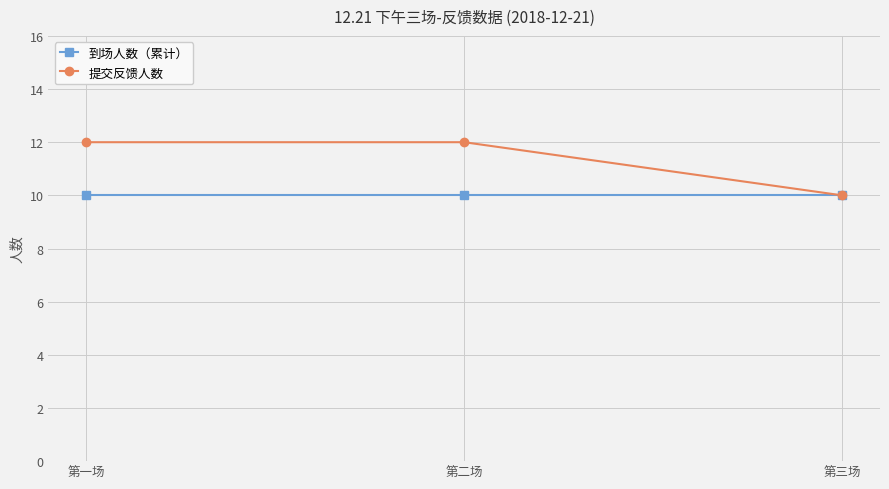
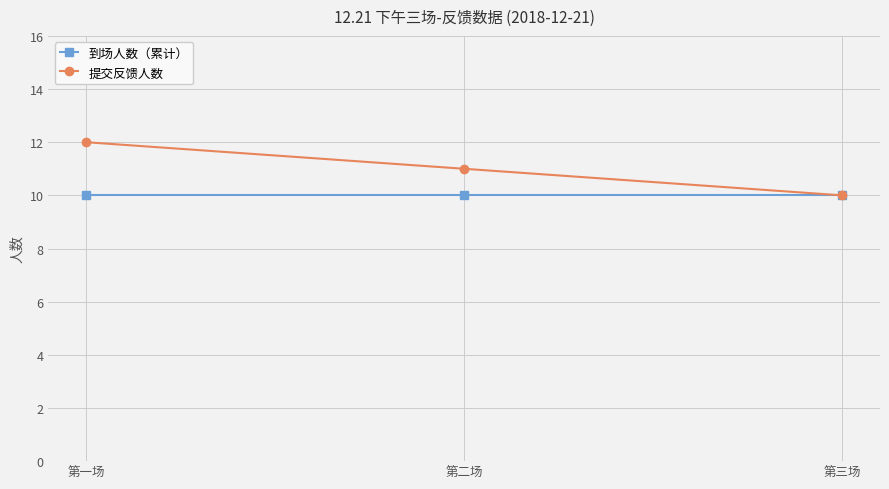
  {
    "到场人数（累计）": {
      "第一场": 10,
      "第二场": 10
    },
    "提交反馈人数": {
      "第一场": 12,
-     "第二场": 12
+     "第二场": 11
    }
  }
